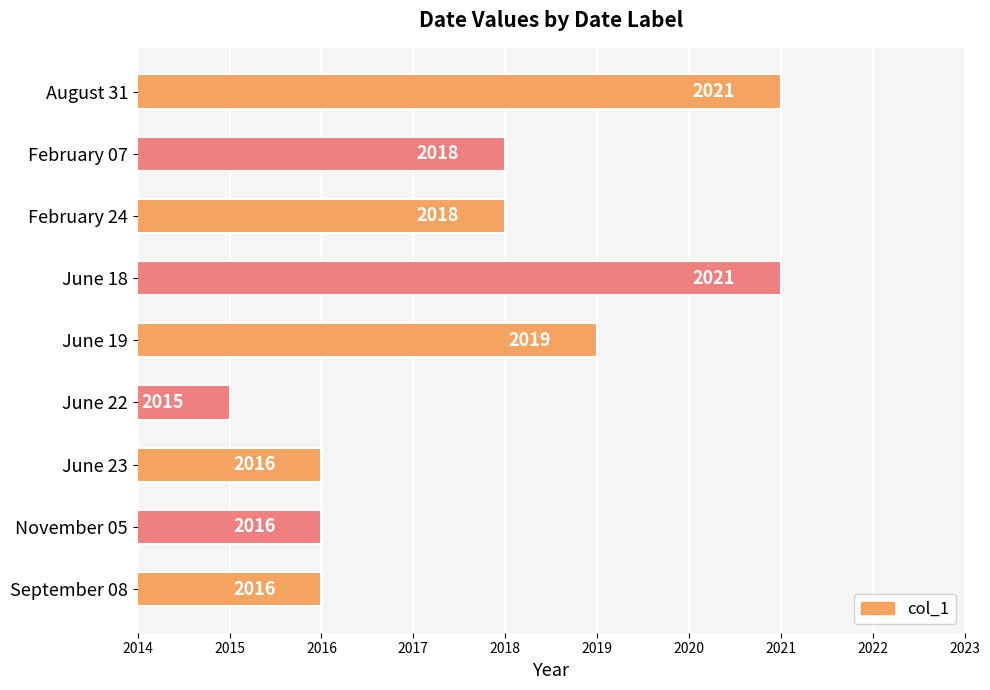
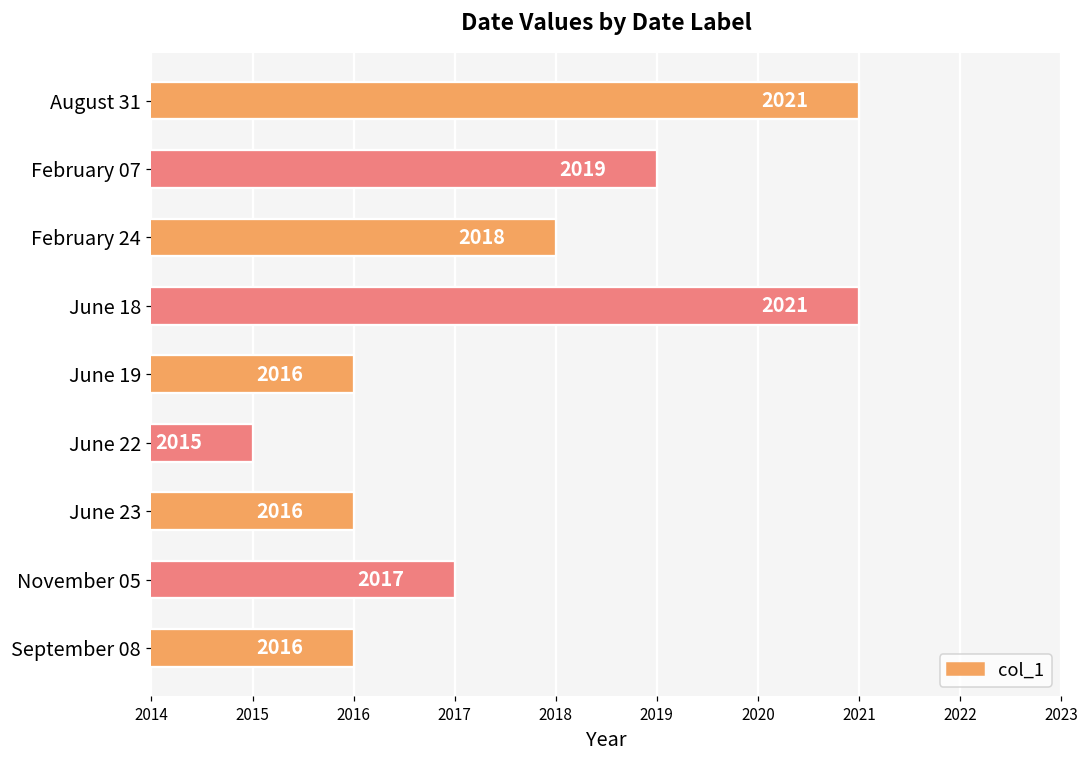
  {
    "August 31": 2021,
-   "February 07": 2018,
+   "February 07": 2019,
    "February 24": 2018,
    "June 18": 2021,
-   "June 19": 2019,
+   "June 19": 2016,
    "June 22": 2015,
    "June 23": 2016,
-   "November 05": 2016,
+   "November 05": 2017,
    "September 08": 2016
  }
